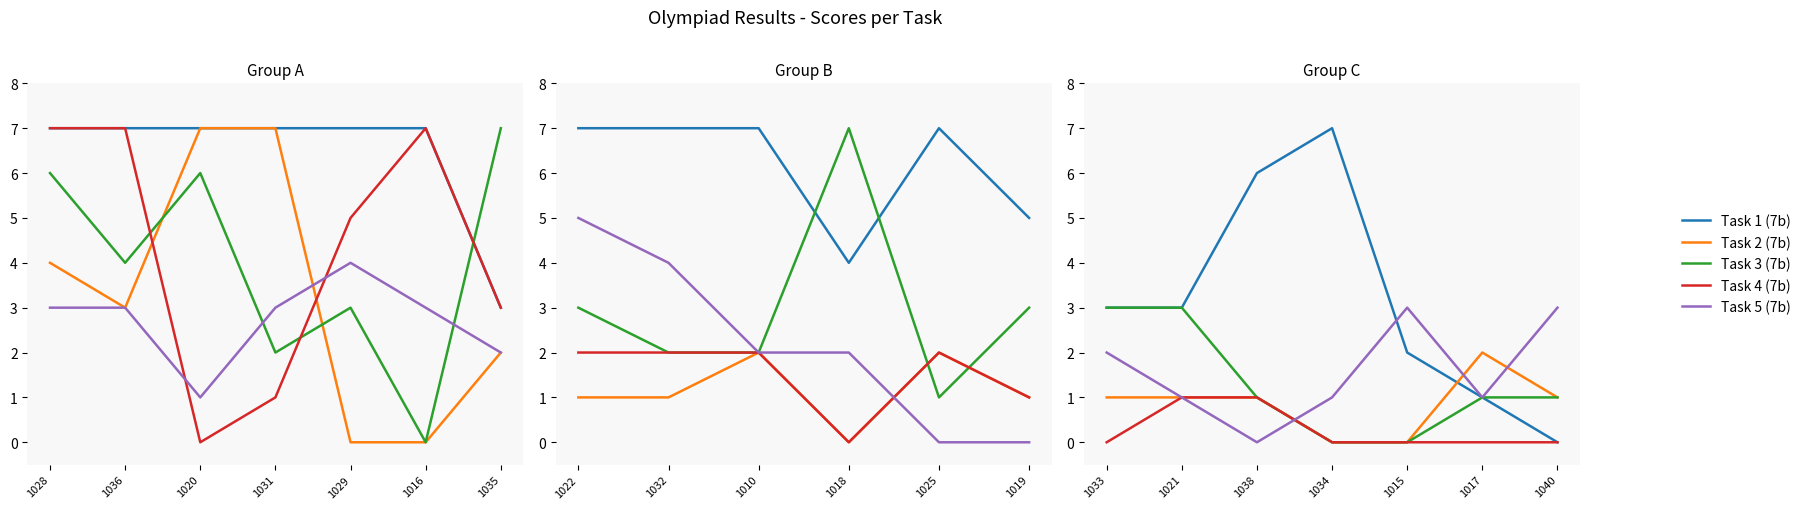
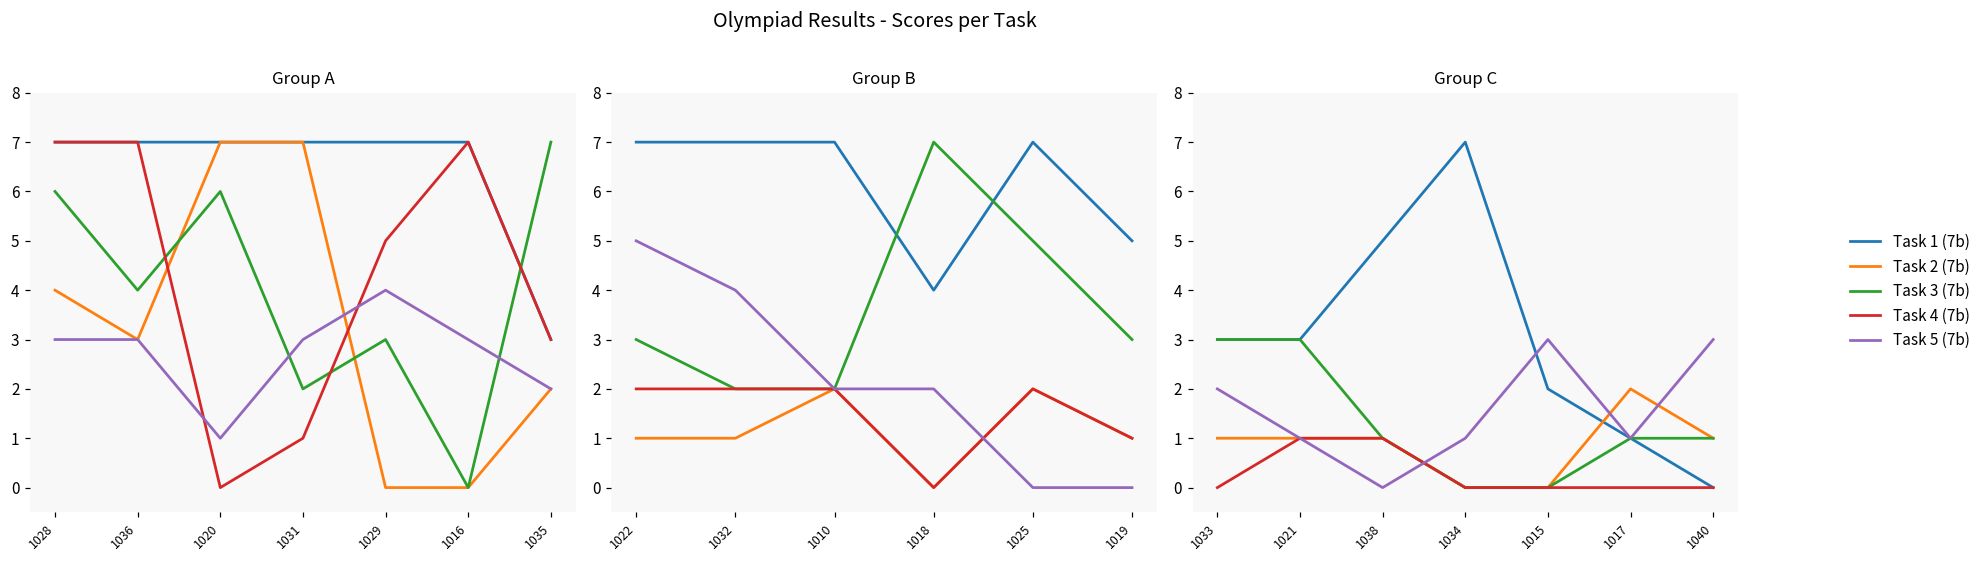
  {
    "Group A": {
      "Task 1 (7b)": {
        "1029": 7.0
      },
      "Task 2 (7b)": {
        "1028": 4.0,
        "1029": 0.0
      },
      "Task 3 (7b)": {
        "1028": 6.0,
        "1036": 4.0,
        "1020": 6.0,
        "1031": 2.0,
        "1029": 3.0,
        "1035": 7.0
      },
      "Task 4 (7b)": {
        "1020": 0.0,
        "1031": 1.0,
        "1029": 5.0
      },
      "Task 5 (7b)": {
        "1028": 3.0,
        "1020": 1.0,
        "1031": 3.0,
        "1029": 4.0,
        "1016": 3.0
      }
    },
    "Group B": {
      "Task 1 (7b)": {
        "1022": 7,
        "1032": 7,
        "1010": 7,
        "1018": 4,
        "1025": 7,
        "1019": 5
      },
      "Task 2 (7b)": {
        "1022": 1,
        "1032": 1
      },
      "Task 3 (7b)": {
        "1022": 3,
        "1018": 7,
-       "1025": 1,
+       "1025": 5,
        "1019": 3
      },
      "Task 4 (7b)": {
        "1022": 2
      },
      "Task 5 (7b)": {
        "1022": 5,
        "1032": 4,
        "1018": 2,
        "1025": 0,
        "1019": 0
      }
    },
    "Group C": {
      "Task 1 (7b)": {
-       "1038": 6,
+       "1038": 5,
        "1034": 7,
        "1015": 2
      },
      "Task 2 (7b)": {
        "1033": 1,
        "1017": 2
      },
      "Task 4 (7b)": {
        "1033": 0,
        "1017": 0
      },
      "Task 5 (7b)": {
        "1033": 2,
        "1038": 0,
        "1034": 1,
        "1015": 3,
        "1040": 3
      }
    }
  }
